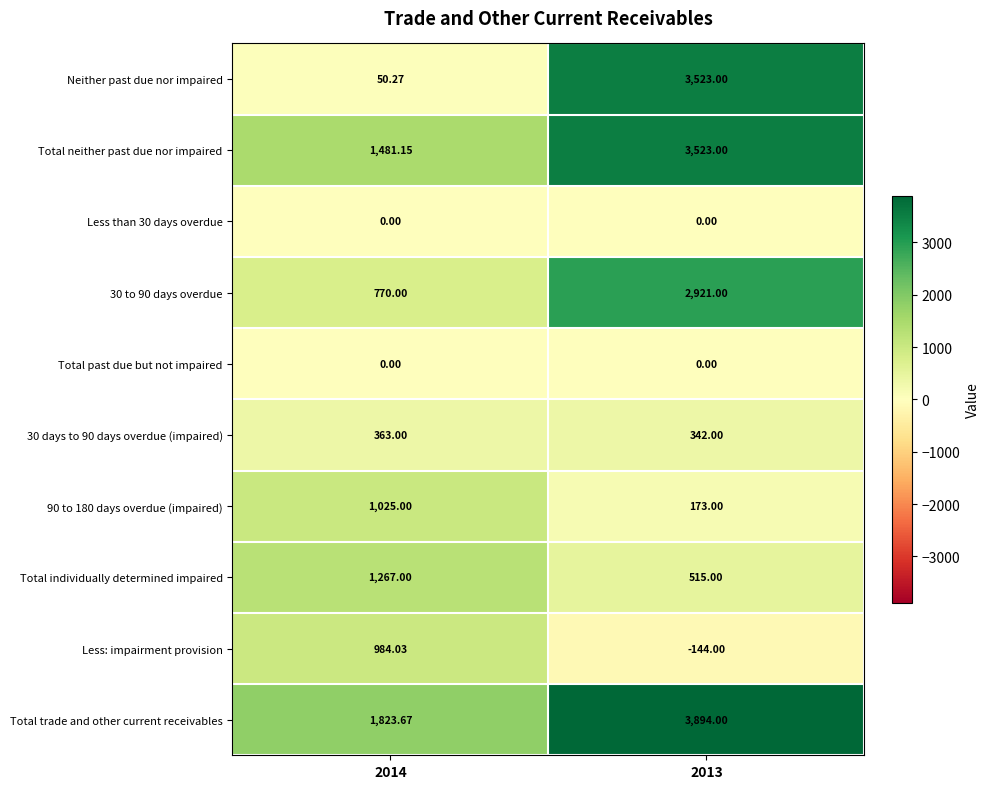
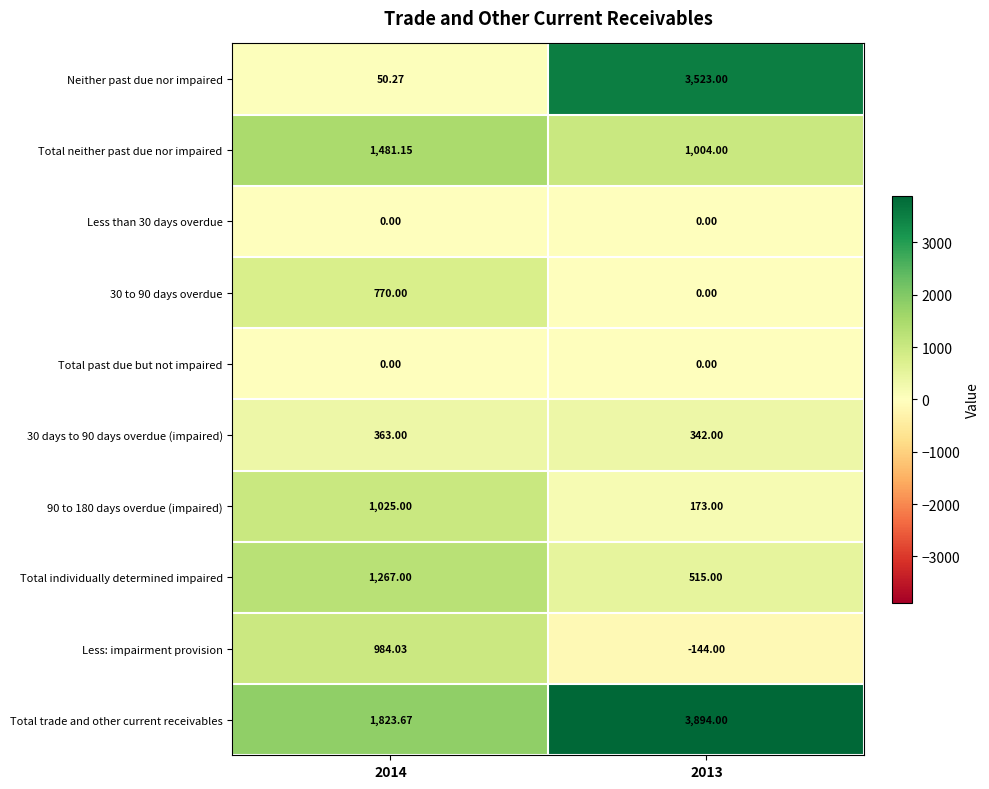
  {
    "Neither past due nor impaired": {
      "2014": "50.27",
      "2013": "3,523.00"
    },
    "Total neither past due nor impaired": {
      "2014": "1,481.15",
-     "2013": "3,523.00"
+     "2013": "1,004.00"
    },
    "Less than 30 days overdue": {
      "2014": "0.00",
      "2013": "0.00"
    },
    "30 to 90 days overdue": {
      "2014": "770.00",
-     "2013": "2,921.00"
+     "2013": "0.00"
    },
    "Total past due but not impaired": {
      "2014": "0.00",
      "2013": "0.00"
    },
    "30 days to 90 days overdue (impaired)": {
      "2014": "363.00",
      "2013": "342.00"
    },
    "90 to 180 days overdue (impaired)": {
      "2014": "1,025.00",
      "2013": "173.00"
    },
    "Total individually determined impaired": {
      "2014": "1,267.00",
      "2013": "515.00"
    },
    "Less: impairment provision": {
      "2014": "984.03",
      "2013": "-144.00"
    },
    "Total trade and other current receivables": {
      "2014": "1,823.67",
      "2013": "3,894.00"
    }
  }
